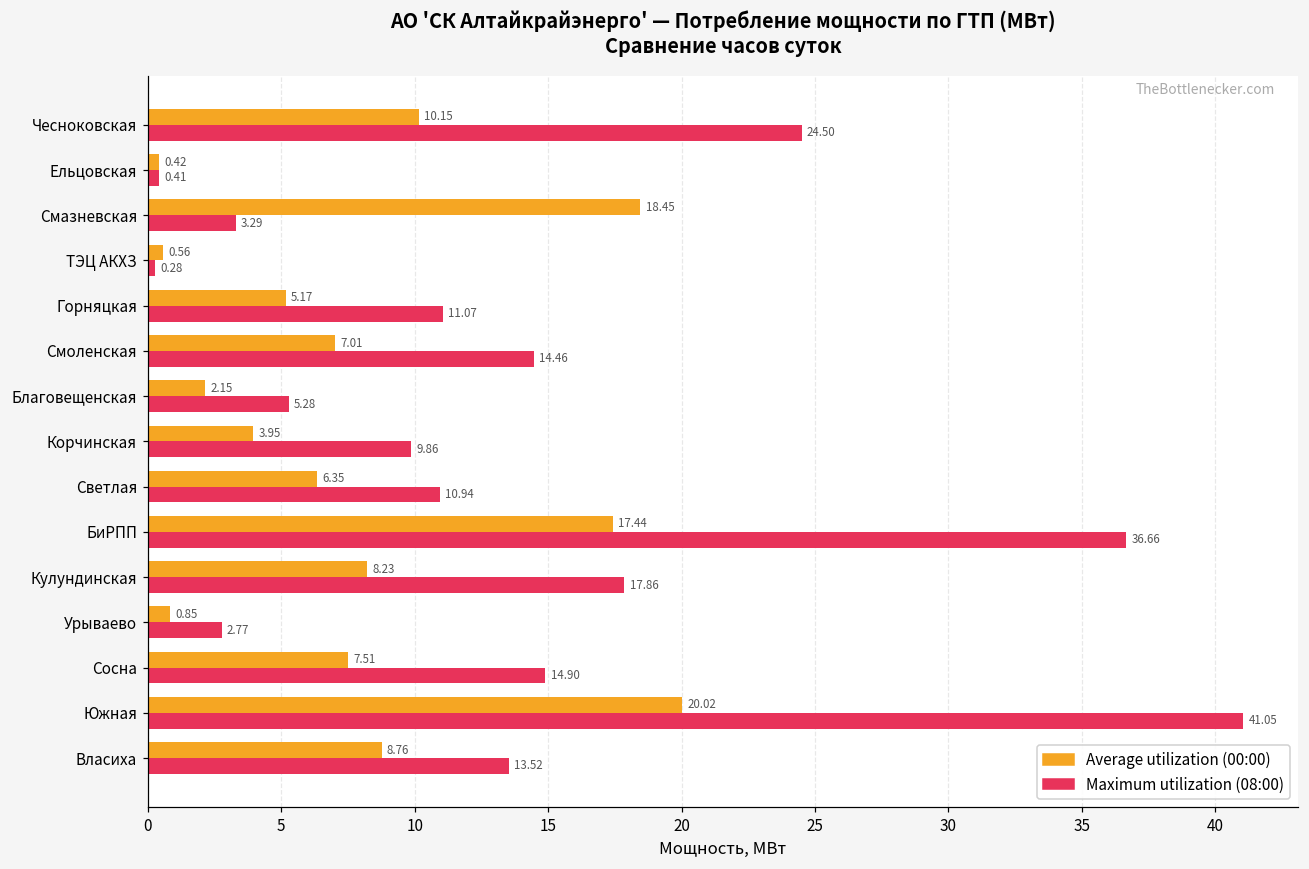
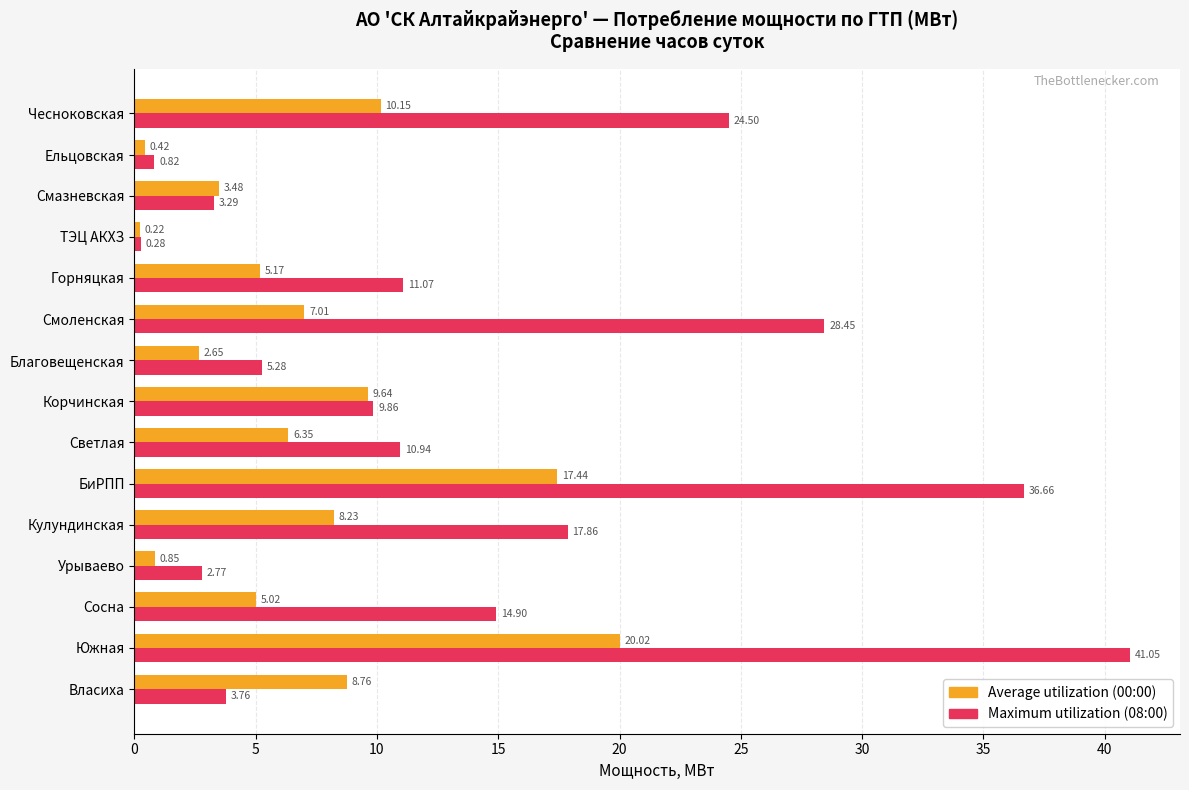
  {
    "Average utilization (00:00)": {
      "Чесноковская": 10.15,
      "Ельцовская": 0.42,
-     "Смазневская": 18.45,
-     "ТЭЦ АКХЗ": 0.56,
+     "Смазневская": 3.48,
+     "ТЭЦ АКХЗ": 0.22,
      "Горняцкая": 5.17,
      "Смоленская": 7.01,
-     "Благовещенская": 2.15,
-     "Корчинская": 3.95,
+     "Благовещенская": 2.65,
+     "Корчинская": 9.64,
      "Светлая": 6.35,
      "БиРПП": 17.44,
      "Кулундинская": 8.23,
      "Урываево": 0.85,
-     "Сосна": 7.51,
+     "Сосна": 5.02,
      "Южная": 20.02,
      "Власиха": 8.76
    },
    "Maximum utilization (08:00)": {
      "Чесноковская": 24.50,
-     "Ельцовская": 0.41,
+     "Ельцовская": 0.82,
      "Смазневская": 3.29,
      "ТЭЦ АКХЗ": 0.28,
      "Горняцкая": 11.07,
-     "Смоленская": 14.46,
+     "Смоленская": 28.45,
      "Благовещенская": 5.28,
      "Корчинская": 9.86,
      "Светлая": 10.94,
      "БиРПП": 36.66,
      "Кулундинская": 17.86,
      "Урываево": 2.77,
      "Сосна": 14.90,
      "Южная": 41.05,
-     "Власиха": 13.52
+     "Власиха": 3.76
    }
  }
